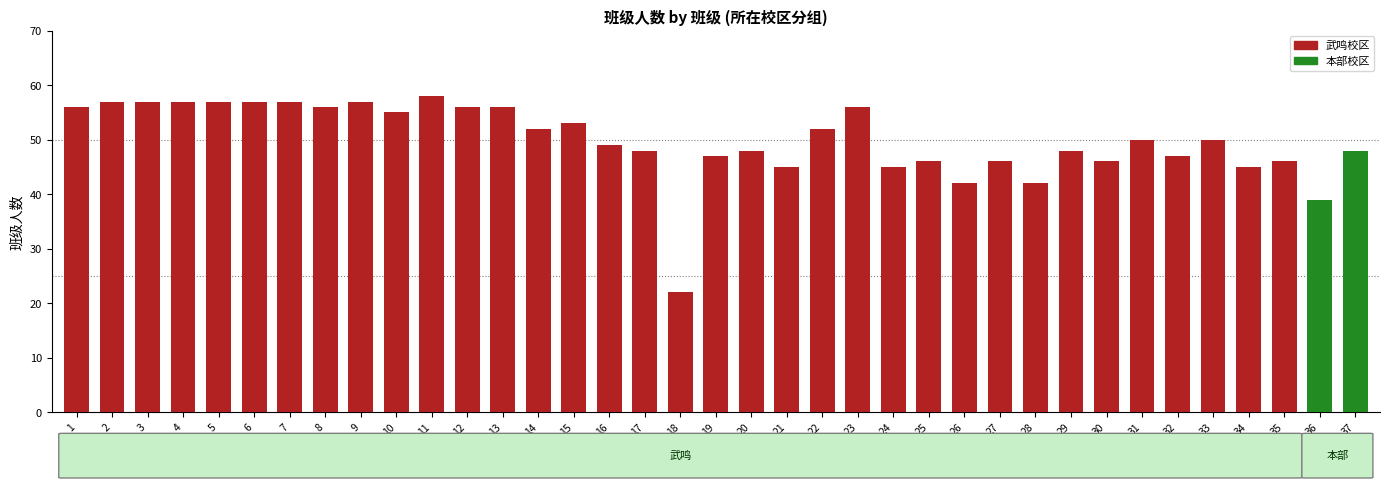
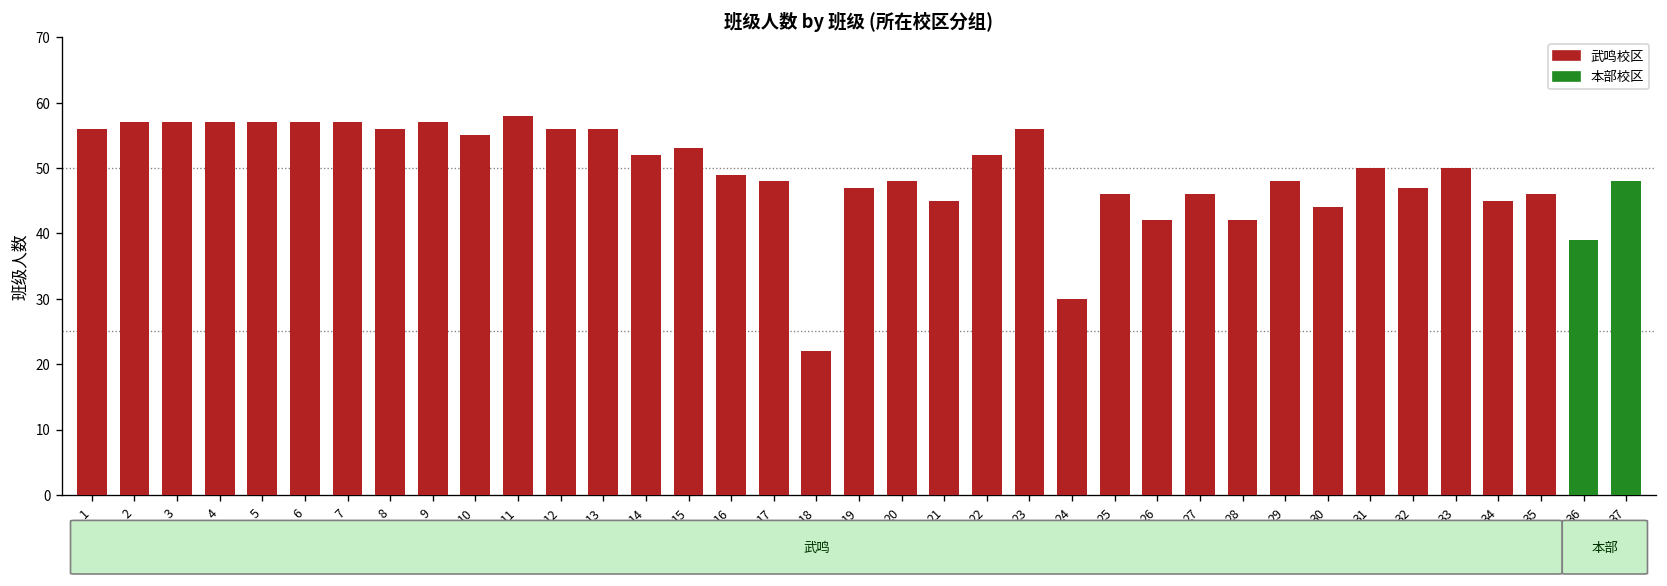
  {
    "1": 56,
    "2": 57,
    "3": 57,
    "4": 57,
    "5": 57,
    "6": 57,
    "7": 57,
    "8": 56,
    "9": 57,
    "10": 55,
    "11": 58,
    "12": 56,
    "13": 56,
    "14": 52,
    "15": 53,
    "16": 49,
    "17": 48,
    "18": 22,
    "19": 47,
    "20": 48,
    "21": 45,
    "22": 52,
    "23": 56,
-   "24": 45,
+   "24": 30,
    "25": 46,
    "26": 42,
    "27": 46,
    "28": 42,
    "29": 48,
-   "30": 46,
+   "30": 44,
    "31": 50,
    "32": 47,
    "33": 50,
    "34": 45,
    "35": 46,
    "36": 39,
    "37": 48
  }
